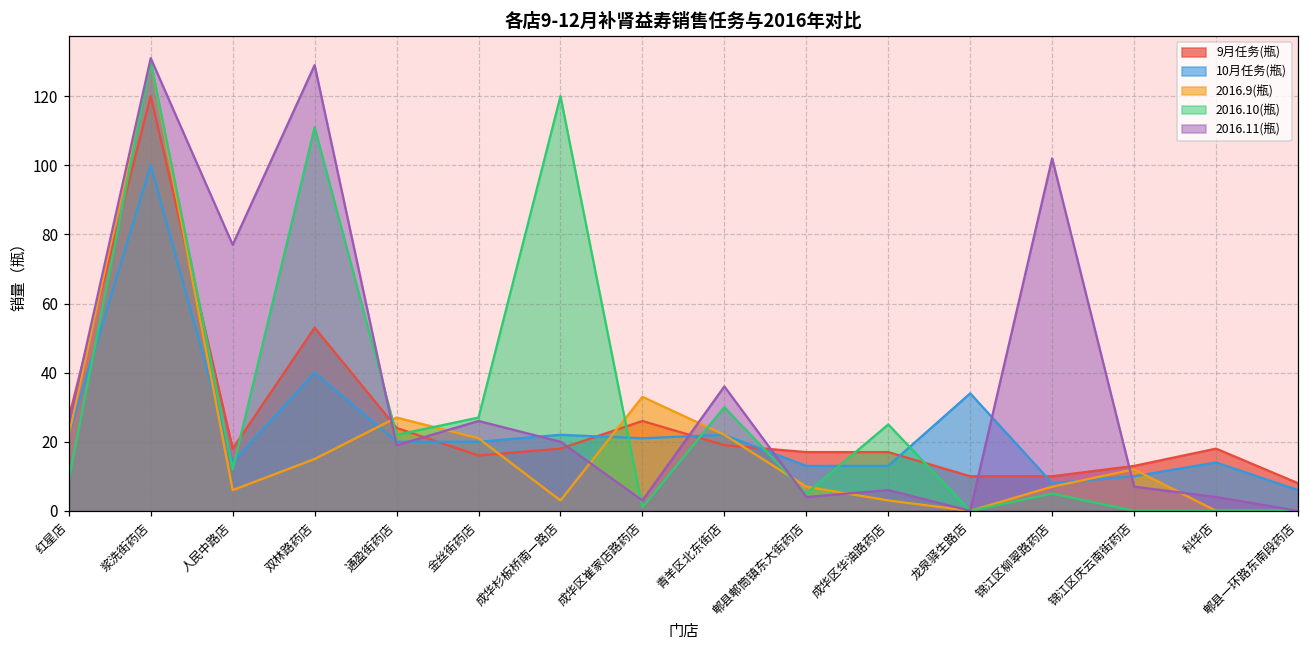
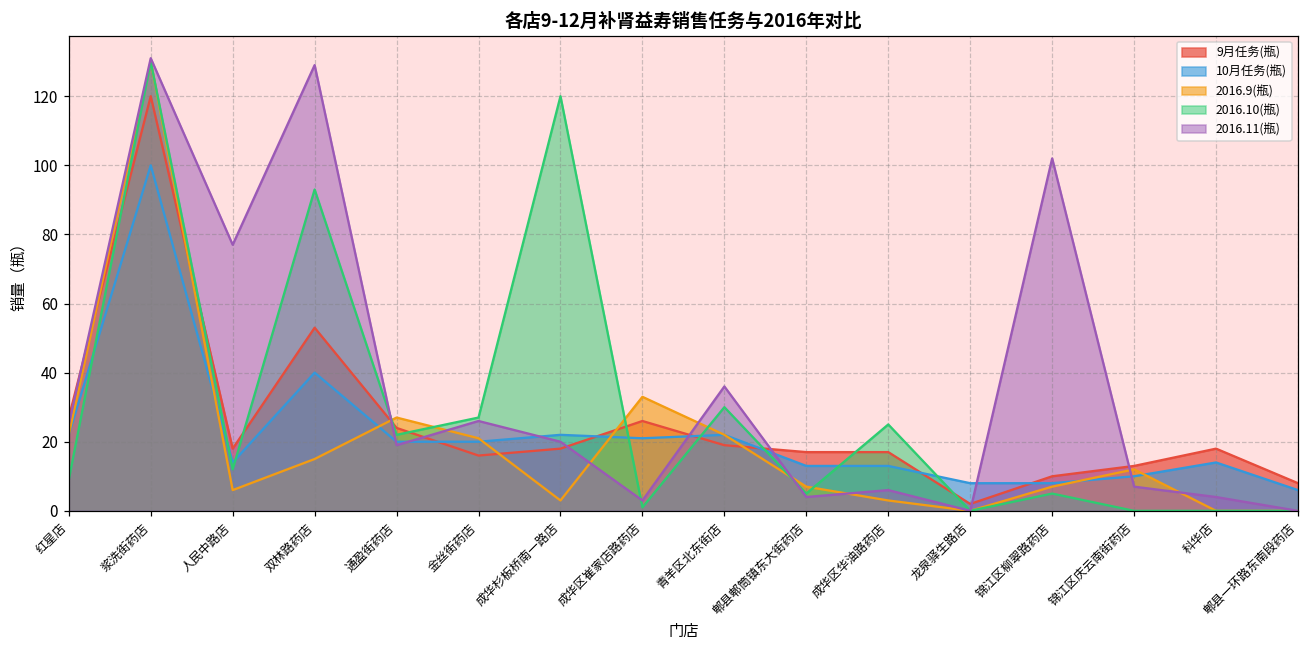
  {
    "9月任务(瓶)": {
      "红星店": 27,
      "浆洗街药店": 120,
      "人民中路店": 18,
      "双林路药店": 53,
      "通盈街药店": 24,
      "金丝街药店": 16,
      "成华杉板桥南一路店": 18,
      "成华区崔家店路药店": 26,
      "青羊区北东街店": 19,
      "郫县郫筒镇东大街药店": 17,
      "成华区华油路药店": 17,
-     "龙泉驿生路店": 10,
+     "龙泉驿生路店": 2,
      "锦江区柳翠路药店": 10,
      "锦江区庆云南街药店": 13,
      "科华店": 18,
      "郫县一环路东南段药店": 8
    },
    "10月任务(瓶)": {
      "浆洗街药店": 100,
      "人民中路店": 14,
      "双林路药店": 40,
      "通盈街药店": 20,
      "金丝街药店": 20,
      "成华杉板桥南一路店": 22,
      "成华区崔家店路药店": 21,
      "郫县郫筒镇东大街药店": 13,
      "成华区华油路药店": 13,
-     "龙泉驿生路店": 34,
+     "龙泉驿生路店": 8,
      "锦江区柳翠路药店": 8,
      "锦江区庆云南街药店": 10,
      "科华店": 14,
      "郫县一环路东南段药店": 6
    },
    "2016.9(瓶)": {
      "人民中路店": 6,
      "双林路药店": 15,
      "通盈街药店": 27,
      "金丝街药店": 21,
      "成华杉板桥南一路店": 3,
      "成华区崔家店路药店": 33,
      "郫县郫筒镇东大街药店": 7,
      "成华区华油路药店": 3,
      "锦江区柳翠路药店": 7,
      "锦江区庆云南街药店": 12
    },
    "2016.10(瓶)": {
      "红星店": 9,
      "人民中路店": 12,
-     "双林路药店": 111,
+     "双林路药店": 93,
      "通盈街药店": 22,
      "金丝街药店": 27,
      "成华杉板桥南一路店": 120,
      "成华区崔家店路药店": 1,
      "青羊区北东街店": 30,
      "郫县郫筒镇东大街药店": 5,
      "成华区华油路药店": 25,
      "锦江区柳翠路药店": 5,
      "锦江区庆云南街药店": 0
    },
    "2016.11(瓶)": {
      "红星店": 25,
      "浆洗街药店": 131,
      "人民中路店": 77,
      "双林路药店": 129,
      "通盈街药店": 19,
      "金丝街药店": 26,
      "成华杉板桥南一路店": 20,
      "成华区崔家店路药店": 3,
      "青羊区北东街店": 36,
      "郫县郫筒镇东大街药店": 4,
      "成华区华油路药店": 6,
      "锦江区柳翠路药店": 102,
      "锦江区庆云南街药店": 7,
      "科华店": 4
    }
  }
